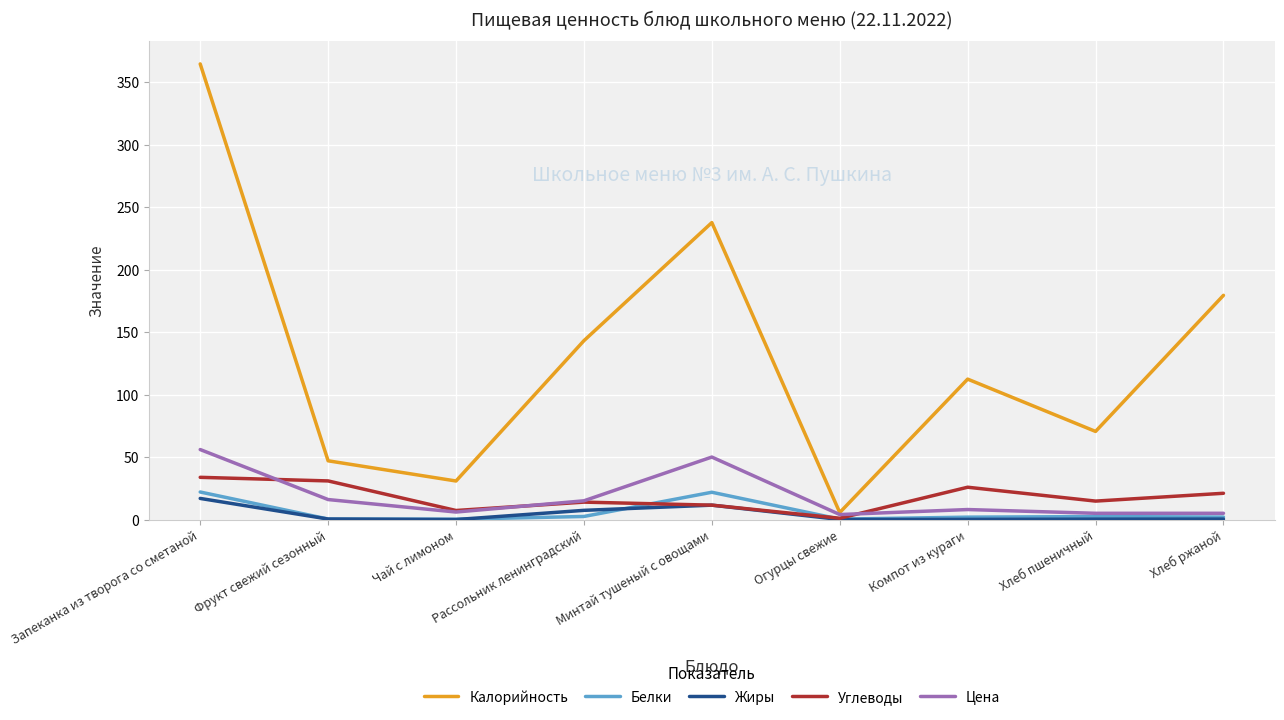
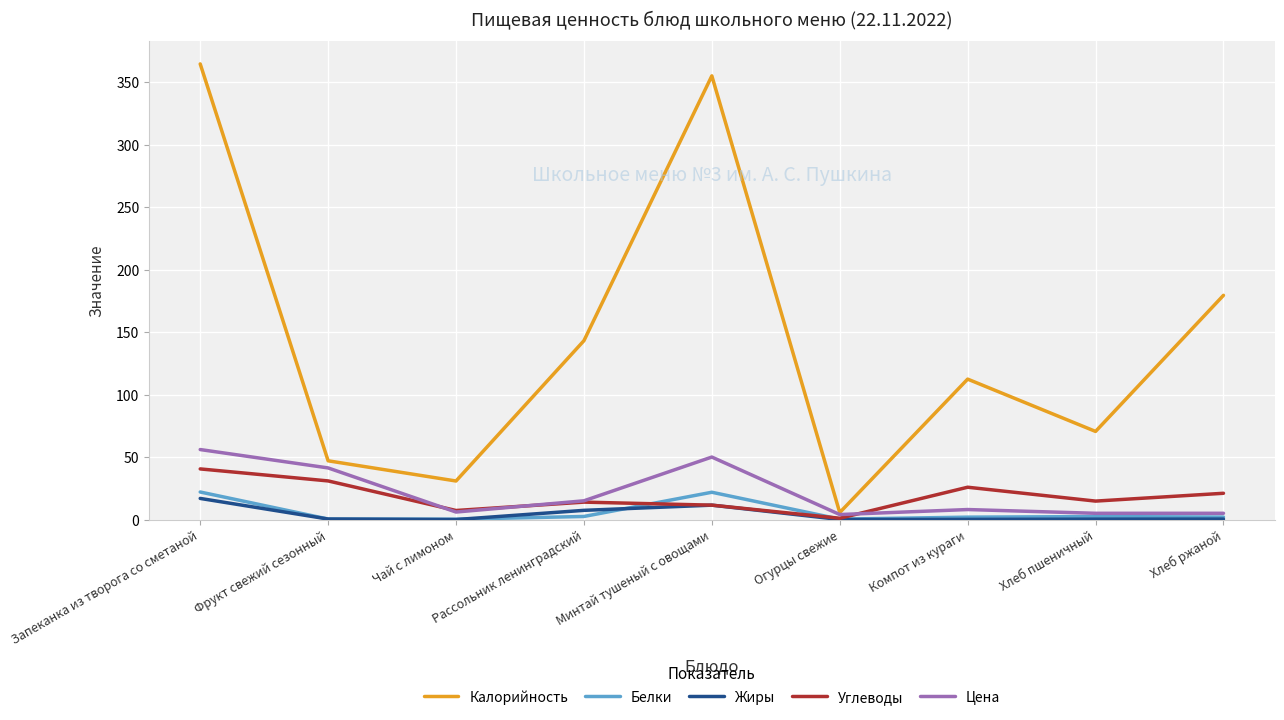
  {
    "Калорийность": {
      "Запеканка из творога со сметаной": 365,
      "Фрукт свежий сезонный": 47,
      "Чай с лимоном": 31,
      "Рассольник ленинградский": 143,
-     "Минтай тушеный с овощами": 238,
+     "Минтай тушеный с овощами": 355,
      "Компот из кураги": 112,
      "Хлеб пшеничный": 71,
      "Хлеб ржаной": 179
    },
    "Белки": {
      "Запеканка из творога со сметаной": 22,
      "Рассольник ленинградский": 2,
      "Минтай тушеный с овощами": 22,
      "Хлеб пшеничный": 2
    },
    "Жиры": {
      "Запеканка из творога со сметаной": 17,
      "Рассольник ленинградский": 7,
      "Хлеб пшеничный": 0
    },
    "Углеводы": {
-     "Запеканка из творога со сметаной": 34,
+     "Запеканка из творога со сметаной": 41,
      "Фрукт свежий сезонный": 31,
      "Компот из кураги": 26,
      "Хлеб пшеничный": 15,
      "Хлеб ржаной": 21
    },
    "Цена": {
      "Запеканка из творога со сметаной": 56,
-     "Фрукт свежий сезонный": 16,
+     "Фрукт свежий сезонный": 41,
      "Минтай тушеный с овощами": 50,
      "Компот из кураги": 8,
      "Хлеб пшеничный": 5,
      "Хлеб ржаной": 5
    }
  }
